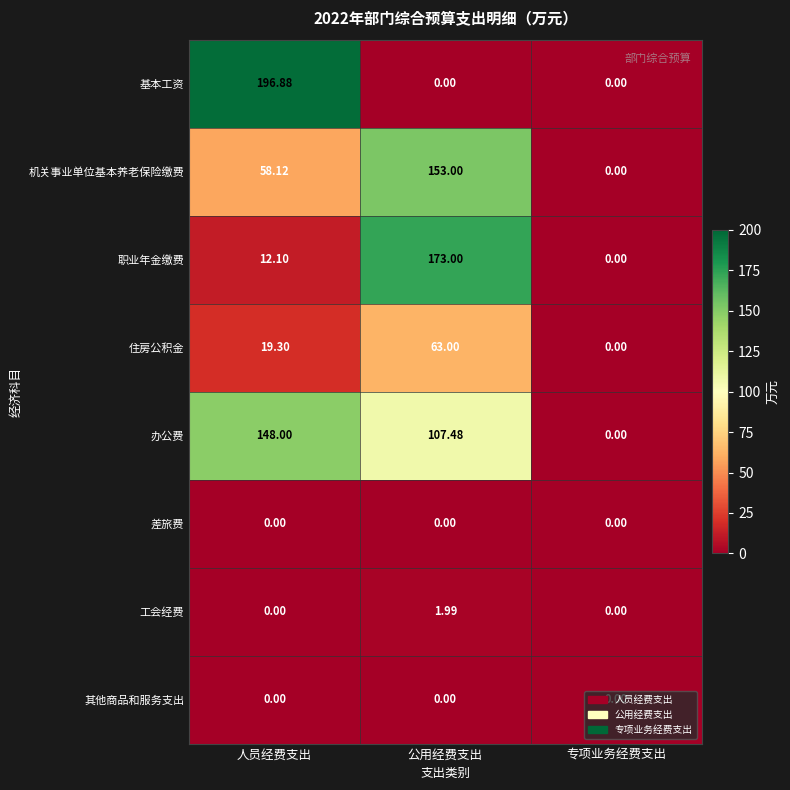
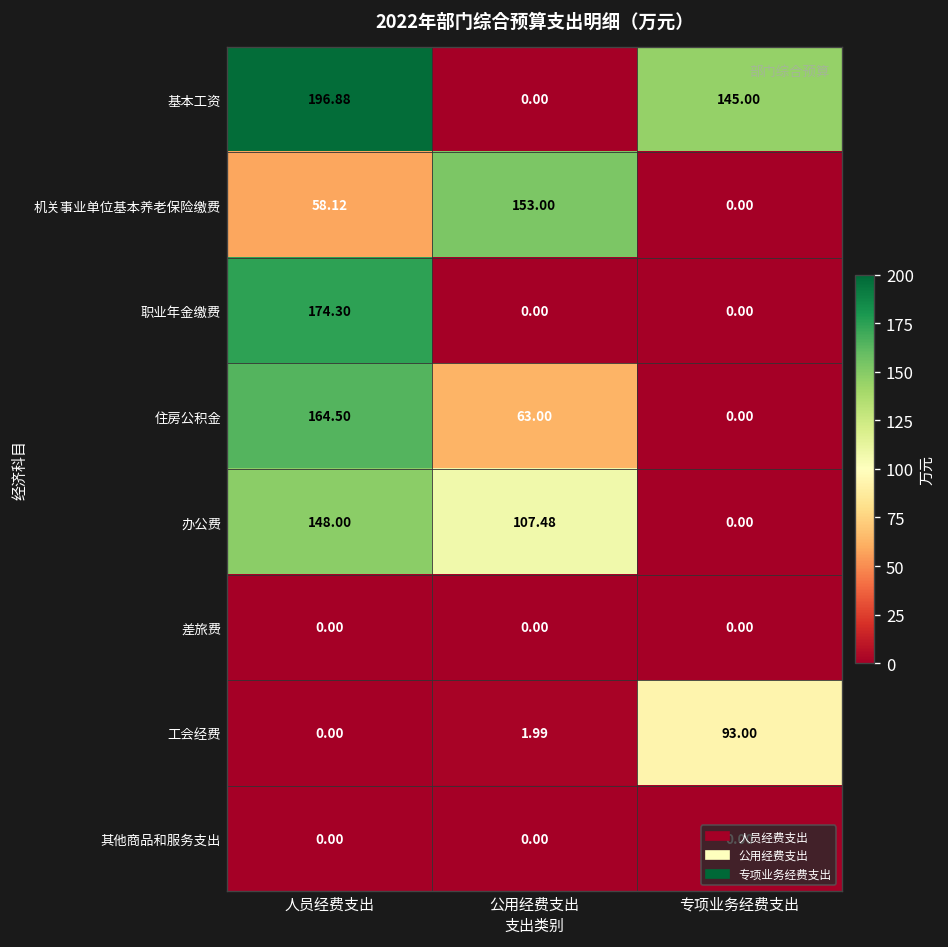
  {
    "基本工资": {
      "人员经费支出": 196.88,
      "公用经费支出": 0.00,
-     "专项业务经费支出": 0.00
+     "专项业务经费支出": 145.00
    },
    "机关事业单位基本养老保险缴费": {
      "人员经费支出": 58.12,
      "公用经费支出": 153.00,
      "专项业务经费支出": 0.00
    },
    "职业年金缴费": {
-     "人员经费支出": 12.10,
-     "公用经费支出": 173.00,
+     "人员经费支出": 174.30,
+     "公用经费支出": 0.00,
      "专项业务经费支出": 0.00
    },
    "住房公积金": {
-     "人员经费支出": 19.30,
+     "人员经费支出": 164.50,
      "公用经费支出": 63.00,
      "专项业务经费支出": 0.00
    },
    "办公费": {
      "人员经费支出": 148.00,
      "公用经费支出": 107.48,
      "专项业务经费支出": 0.00
    },
    "差旅费": {
      "人员经费支出": 0.00,
      "公用经费支出": 0.00,
      "专项业务经费支出": 0.00
    },
    "工会经费": {
      "人员经费支出": 0.00,
      "公用经费支出": 1.99,
-     "专项业务经费支出": 0.00
+     "专项业务经费支出": 93.00
    },
    "其他商品和服务支出": {
      "人员经费支出": 0.00,
      "公用经费支出": 0.00
    }
  }
